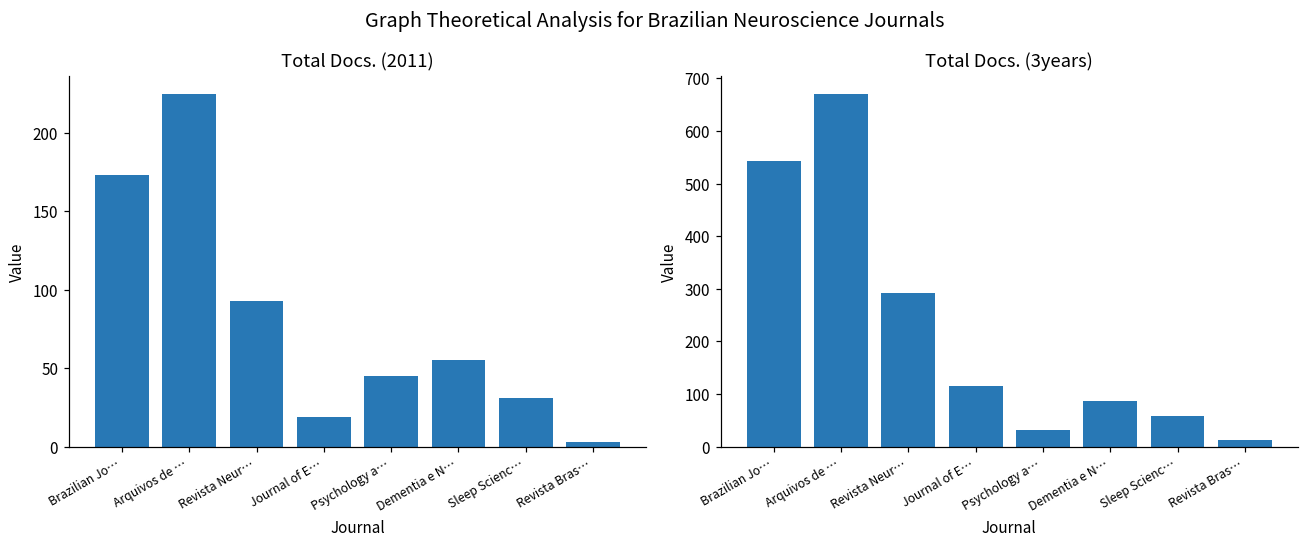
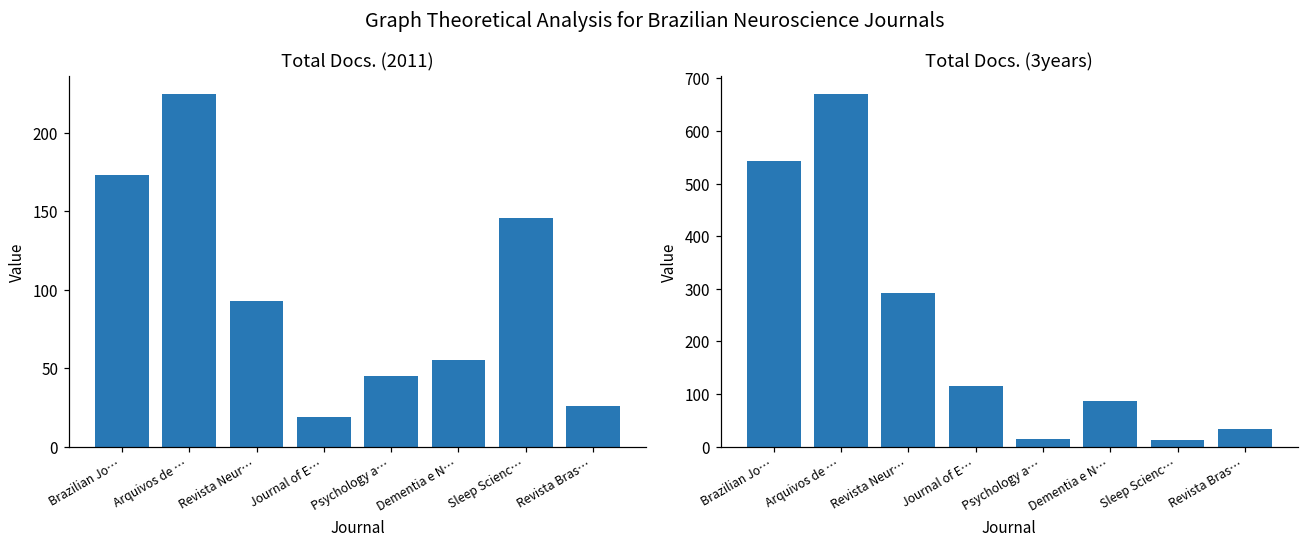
  {
    "Total Docs. (2011)": {
      "Brazilian Jo…": 173,
      "Arquivos de …": 225,
      "Revista Neur…": 93,
      "Journal of E…": 19,
      "Psychology a…": 45,
      "Dementia e N…": 55,
-     "Sleep Scienc…": 31,
-     "Revista Bras…": 3
+     "Sleep Scienc…": 146,
+     "Revista Bras…": 26
    },
    "Total Docs. (3years)": {
      "Brazilian Jo…": 540,
      "Arquivos de …": 670,
      "Revista Neur…": 290,
      "Journal of E…": 120,
-     "Psychology a…": 30,
+     "Psychology a…": 10,
      "Dementia e N…": 90,
-     "Sleep Scienc…": 60,
-     "Revista Bras…": 10
+     "Sleep Scienc…": 10,
+     "Revista Bras…": 30
    }
  }
